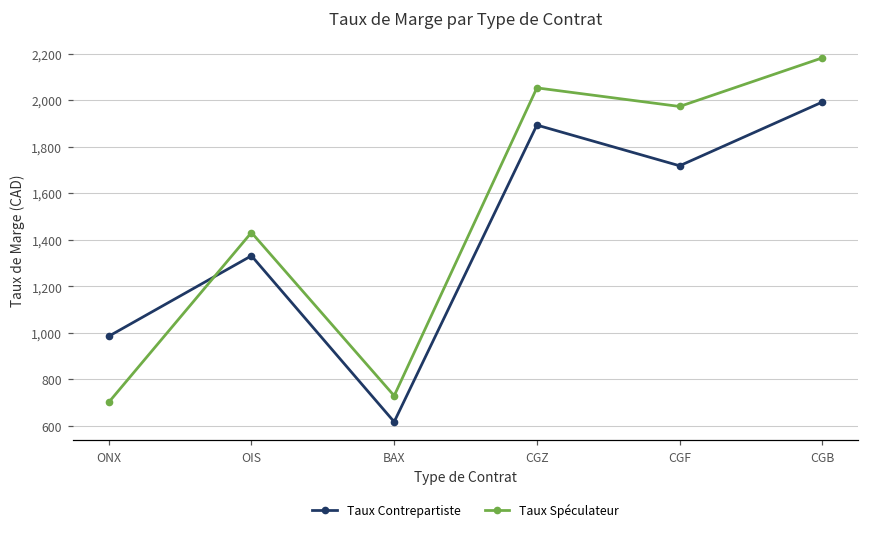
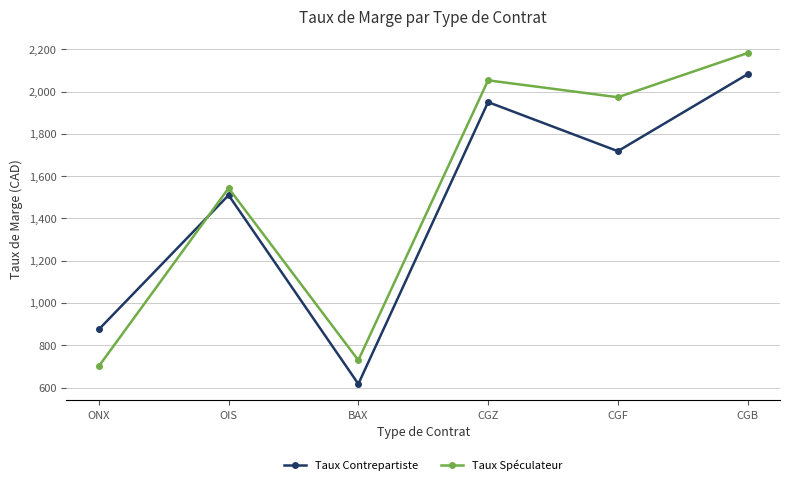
  {
    "Taux Contrepartiste": {
-     "ONX": "990",
-     "OIS": "1,330",
+     "ONX": "880",
+     "OIS": "1,510",
      "BAX": "620",
-     "CGZ": "1,890",
+     "CGZ": "1,950",
      "CGF": "1,720",
-     "CGB": "1,990"
+     "CGB": "2,080"
    },
    "Taux Spéculateur": {
      "ONX": "700",
-     "OIS": "1,430",
+     "OIS": "1,540",
      "BAX": "730",
      "CGZ": "2,050",
      "CGF": "1,970",
      "CGB": "2,180"
    }
  }
